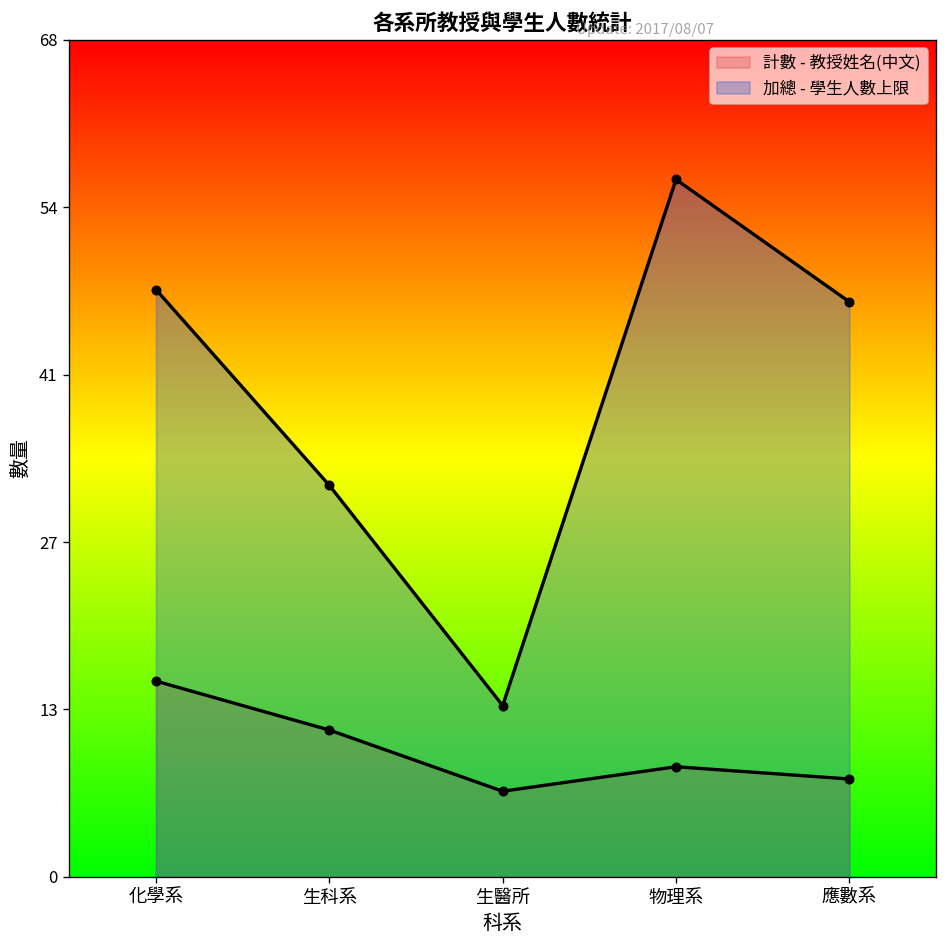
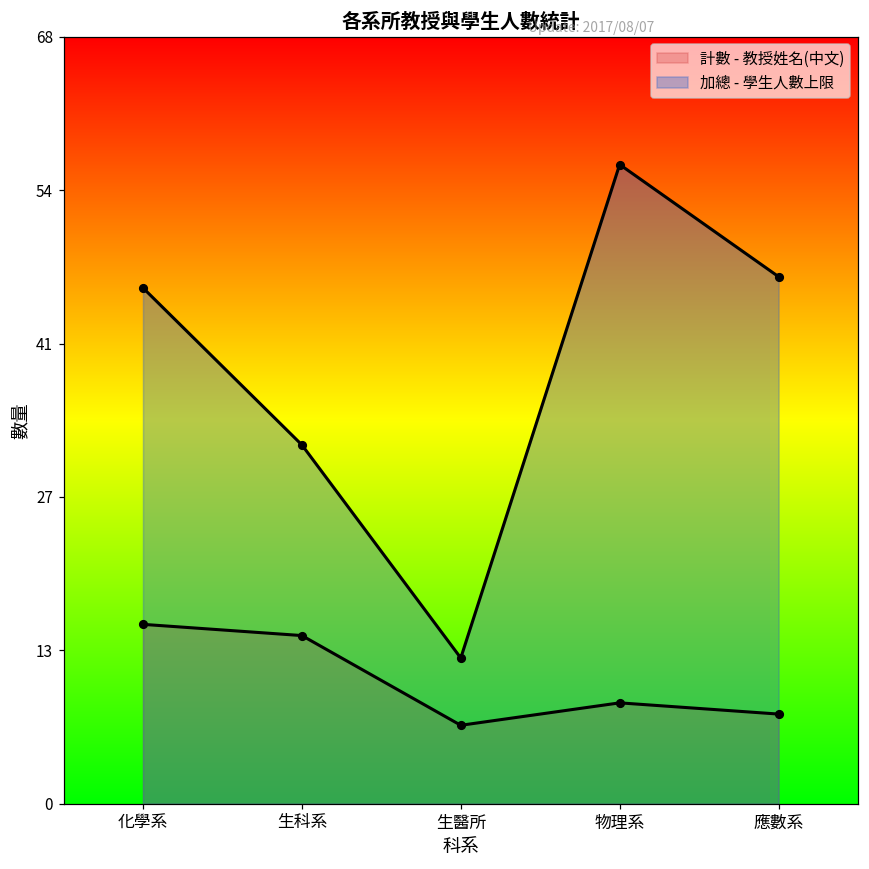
  {
    "計數 - 教授姓名(中文)": {
      "化學系": 16,
-     "生科系": 12,
+     "生科系": 15,
      "生醫所": 7,
      "物理系": 9,
      "應數系": 8
    },
    "加總 - 學生人數上限": {
-     "化學系": 48,
+     "化學系": 46,
      "生科系": 32,
-     "生醫所": 14,
+     "生醫所": 13,
      "物理系": 57,
      "應數系": 47
    }
  }
